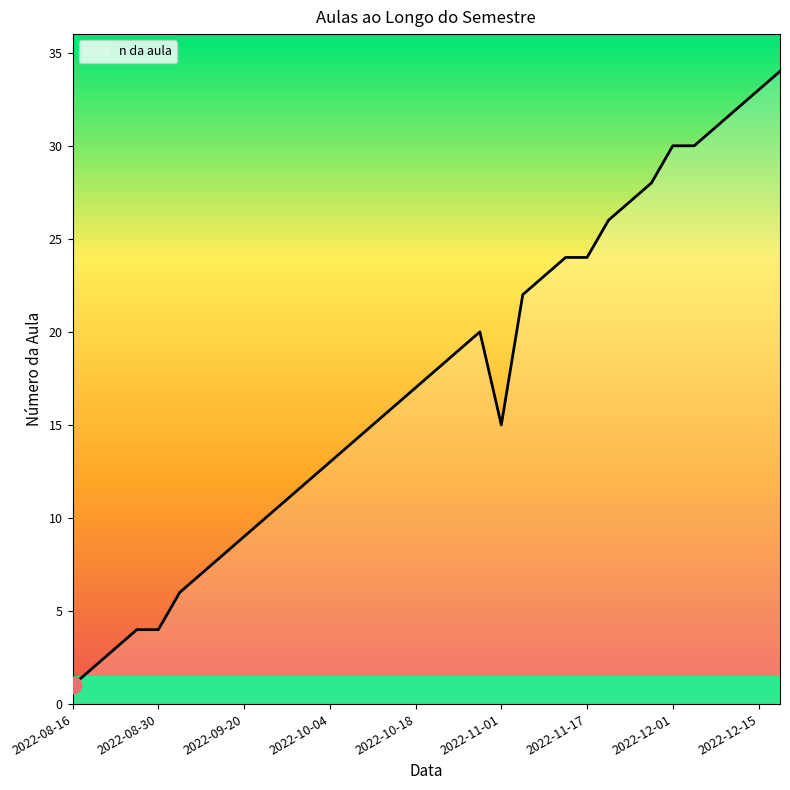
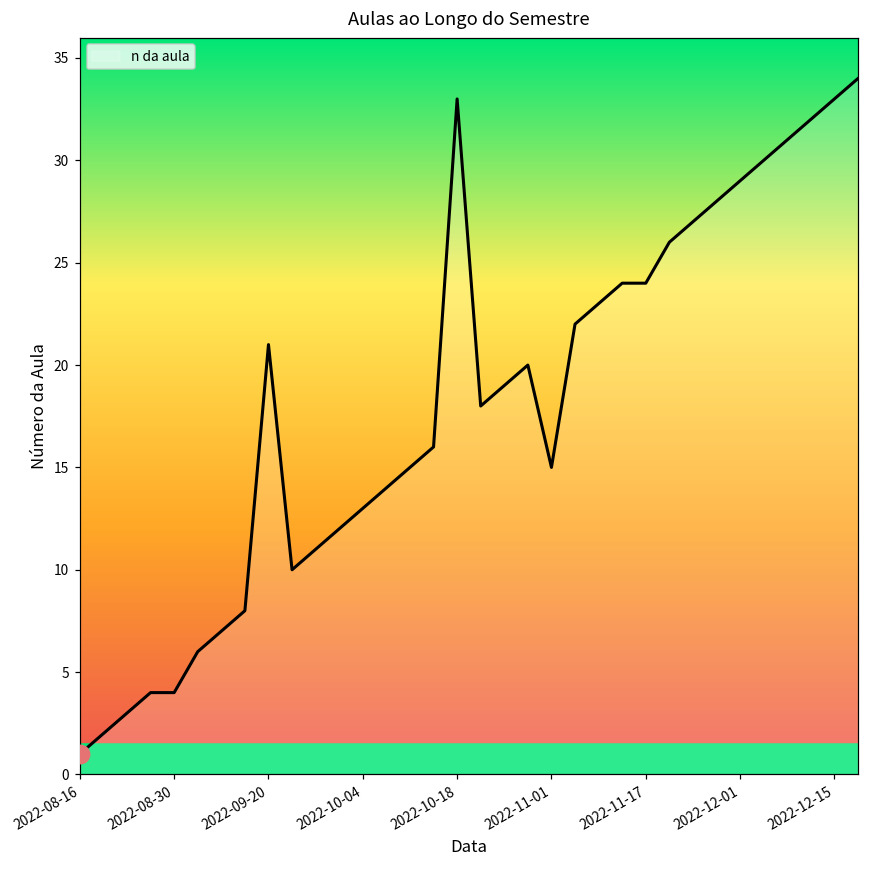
  {
    "n da aula": {
      "2022-08-30": 4,
-     "2022-09-20": 9,
+     "2022-09-20": 21,
      "2022-10-04": 13,
-     "2022-10-18": 17,
+     "2022-10-18": 33,
      "2022-11-01": 15,
      "2022-11-17": 24,
-     "2022-12-01": 30,
+     "2022-12-01": 29,
      "2022-12-15": 33
    }
  }
